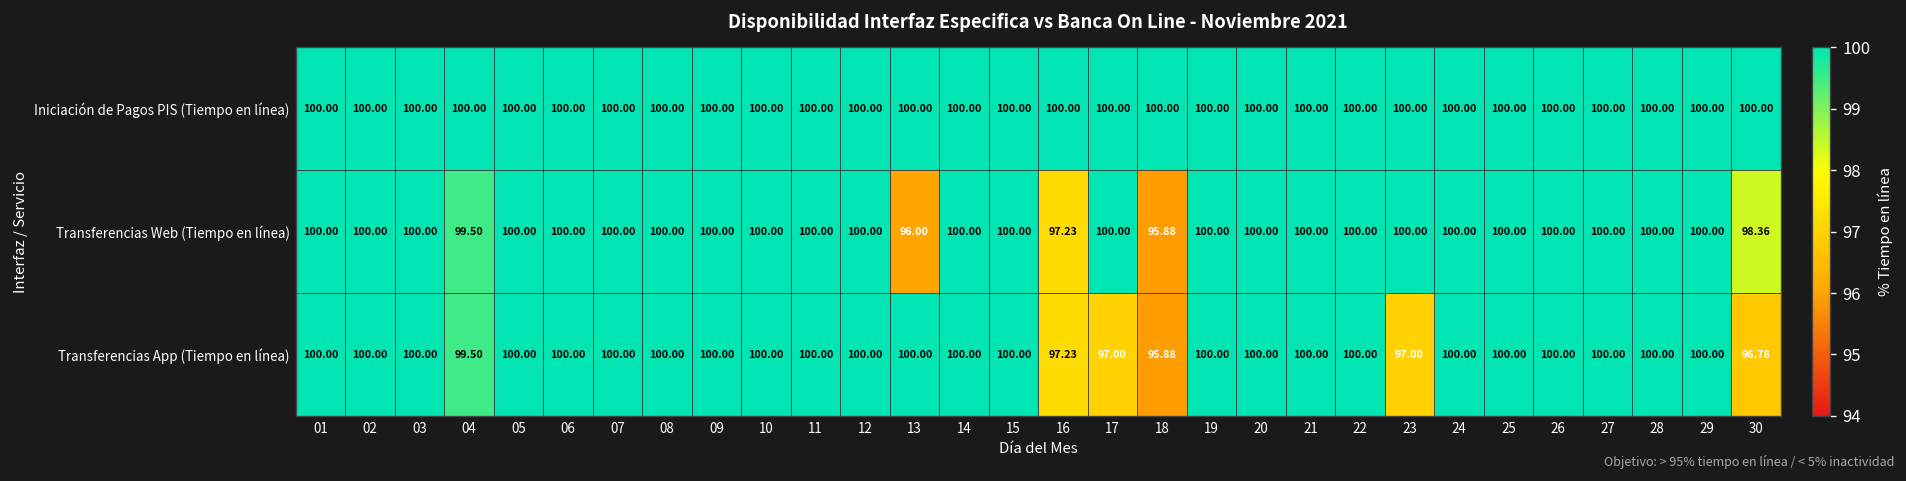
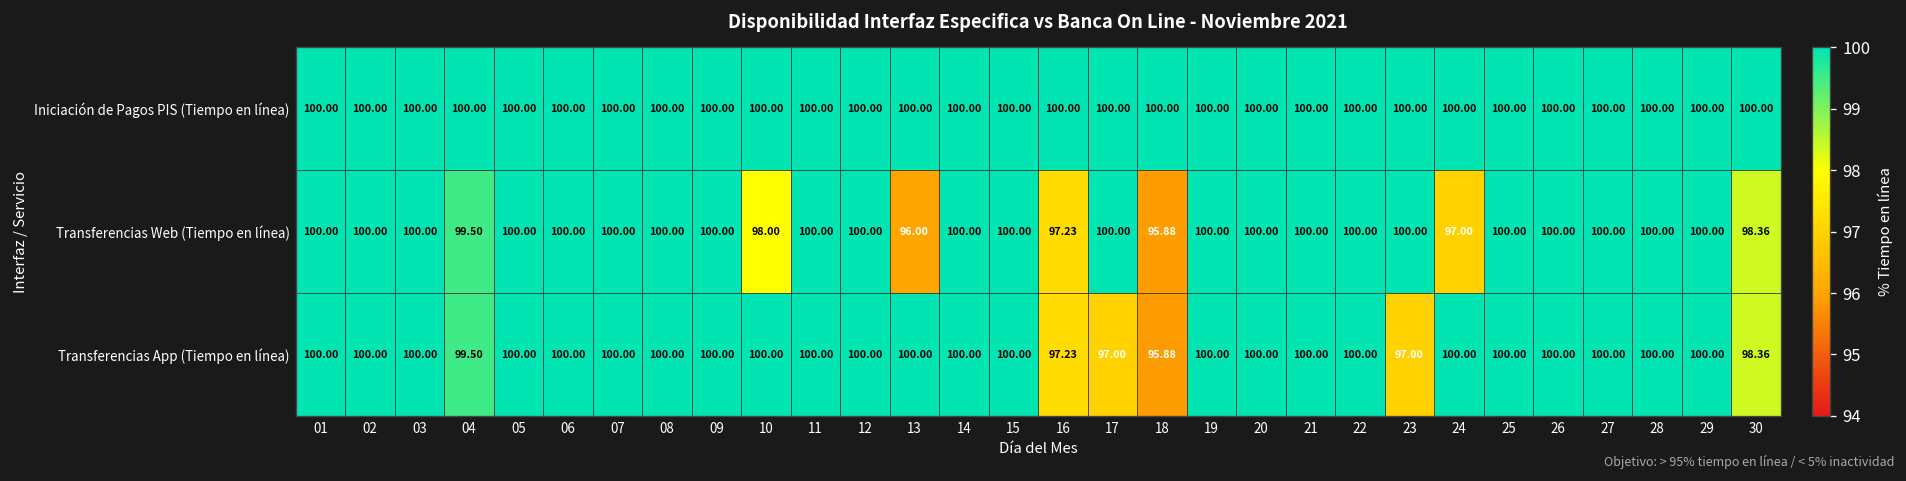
  {
    "Iniciación de Pagos PIS (Tiempo en línea)": {
      "01": 100.00,
      "02": 100.00,
      "03": 100.00,
      "04": 100.00,
      "05": 100.00,
      "06": 100.00,
      "07": 100.00,
      "08": 100.00,
      "09": 100.00,
      "10": 100.00,
      "11": 100.00,
      "12": 100.00,
      "13": 100.00,
      "14": 100.00,
      "15": 100.00,
      "16": 100.00,
      "17": 100.00,
      "18": 100.00,
      "19": 100.00,
      "20": 100.00,
      "21": 100.00,
      "22": 100.00,
      "23": 100.00,
      "24": 100.00,
      "25": 100.00,
      "26": 100.00,
      "27": 100.00,
      "28": 100.00,
      "29": 100.00,
      "30": 100.00
    },
    "Transferencias Web (Tiempo en línea)": {
      "01": 100.00,
      "02": 100.00,
      "03": 100.00,
      "04": 99.50,
      "05": 100.00,
      "06": 100.00,
      "07": 100.00,
      "08": 100.00,
      "09": 100.00,
-     "10": 100.00,
+     "10": 98.00,
      "11": 100.00,
      "12": 100.00,
      "13": 96.00,
      "14": 100.00,
      "15": 100.00,
      "16": 97.23,
      "17": 100.00,
      "18": 95.88,
      "19": 100.00,
      "20": 100.00,
      "21": 100.00,
      "22": 100.00,
      "23": 100.00,
-     "24": 100.00,
+     "24": 97.00,
      "25": 100.00,
      "26": 100.00,
      "27": 100.00,
      "28": 100.00,
      "29": 100.00,
      "30": 98.36
    },
    "Transferencias App (Tiempo en línea)": {
      "01": 100.00,
      "02": 100.00,
      "03": 100.00,
      "04": 99.50,
      "05": 100.00,
      "06": 100.00,
      "07": 100.00,
      "08": 100.00,
      "09": 100.00,
      "10": 100.00,
      "11": 100.00,
      "12": 100.00,
      "13": 100.00,
      "14": 100.00,
      "15": 100.00,
      "16": 97.23,
      "17": 97.00,
      "18": 95.88,
      "19": 100.00,
      "20": 100.00,
      "21": 100.00,
      "22": 100.00,
      "23": 97.00,
      "24": 100.00,
      "25": 100.00,
      "26": 100.00,
      "27": 100.00,
      "28": 100.00,
      "29": 100.00,
-     "30": 96.78
+     "30": 98.36
    }
  }
